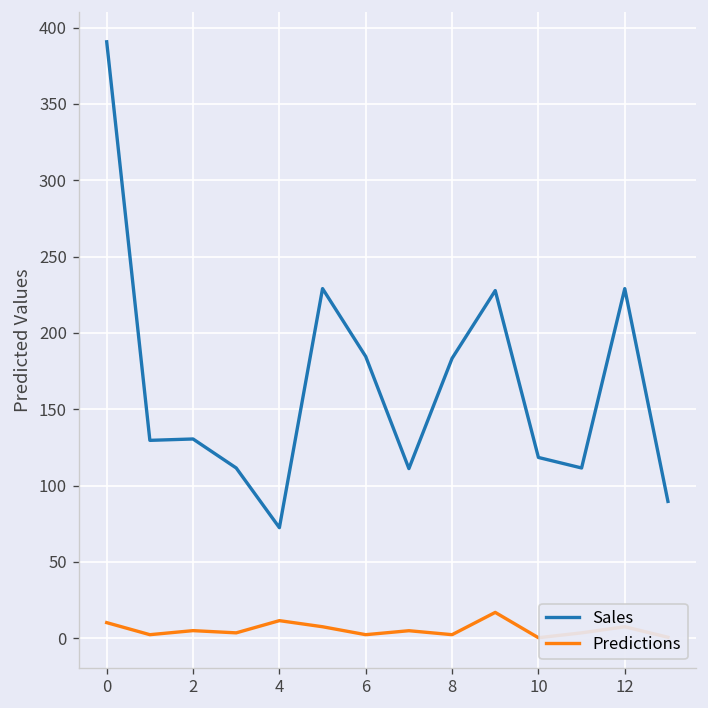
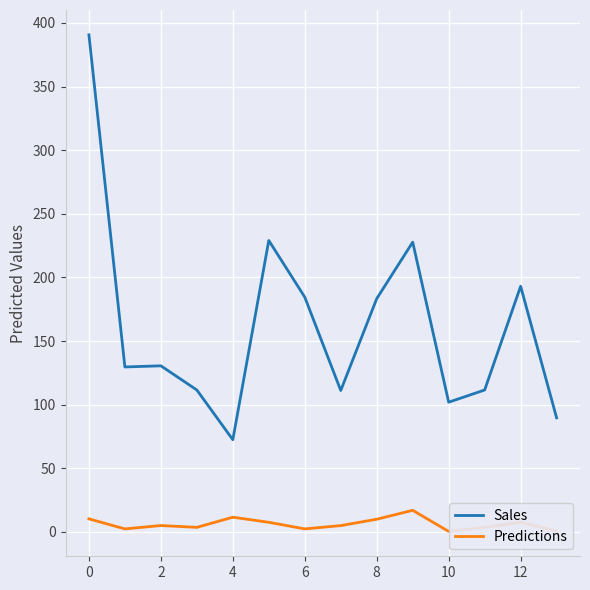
  {
    "Sales": {
      "0": 391,
      "2": 131,
      "4": 72,
      "6": 185,
      "8": 183,
-     "10": 118,
-     "12": 229
+     "10": 102,
+     "12": 193
    },
    "Predictions": {
      "0": 10,
      "2": 5,
      "4": 12,
      "6": 2,
-     "8": 2,
+     "8": 10,
      "10": 0
    }
  }
